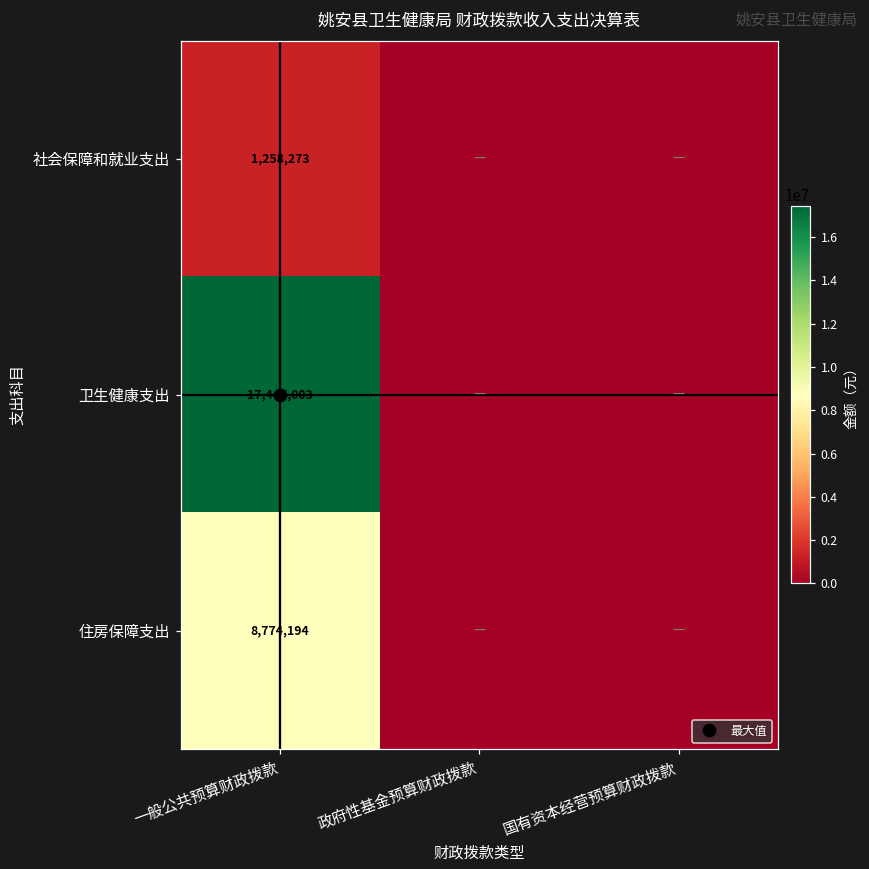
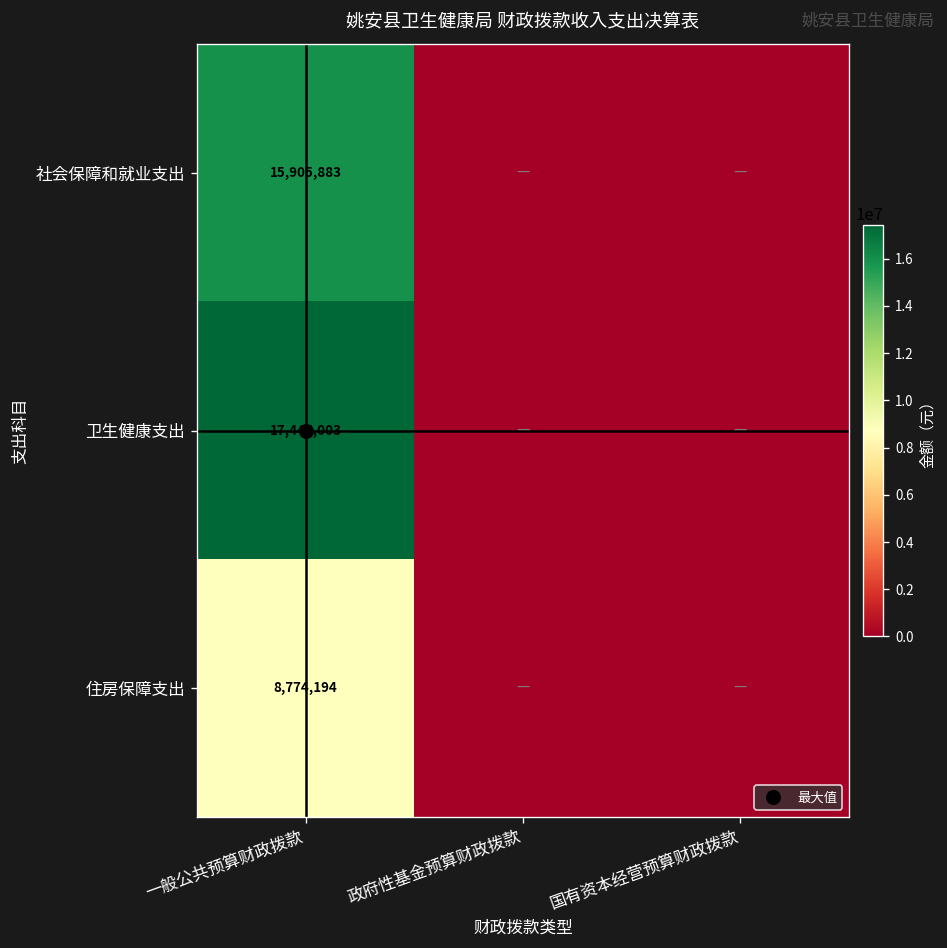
  {
    "社会保障和就业支出": {
-     "一般公共预算财政拨款": "1,258,273"
+     "一般公共预算财政拨款": "15,905,883"
    },
    "住房保障支出": {
      "一般公共预算财政拨款": "8,774,194"
    }
  }
